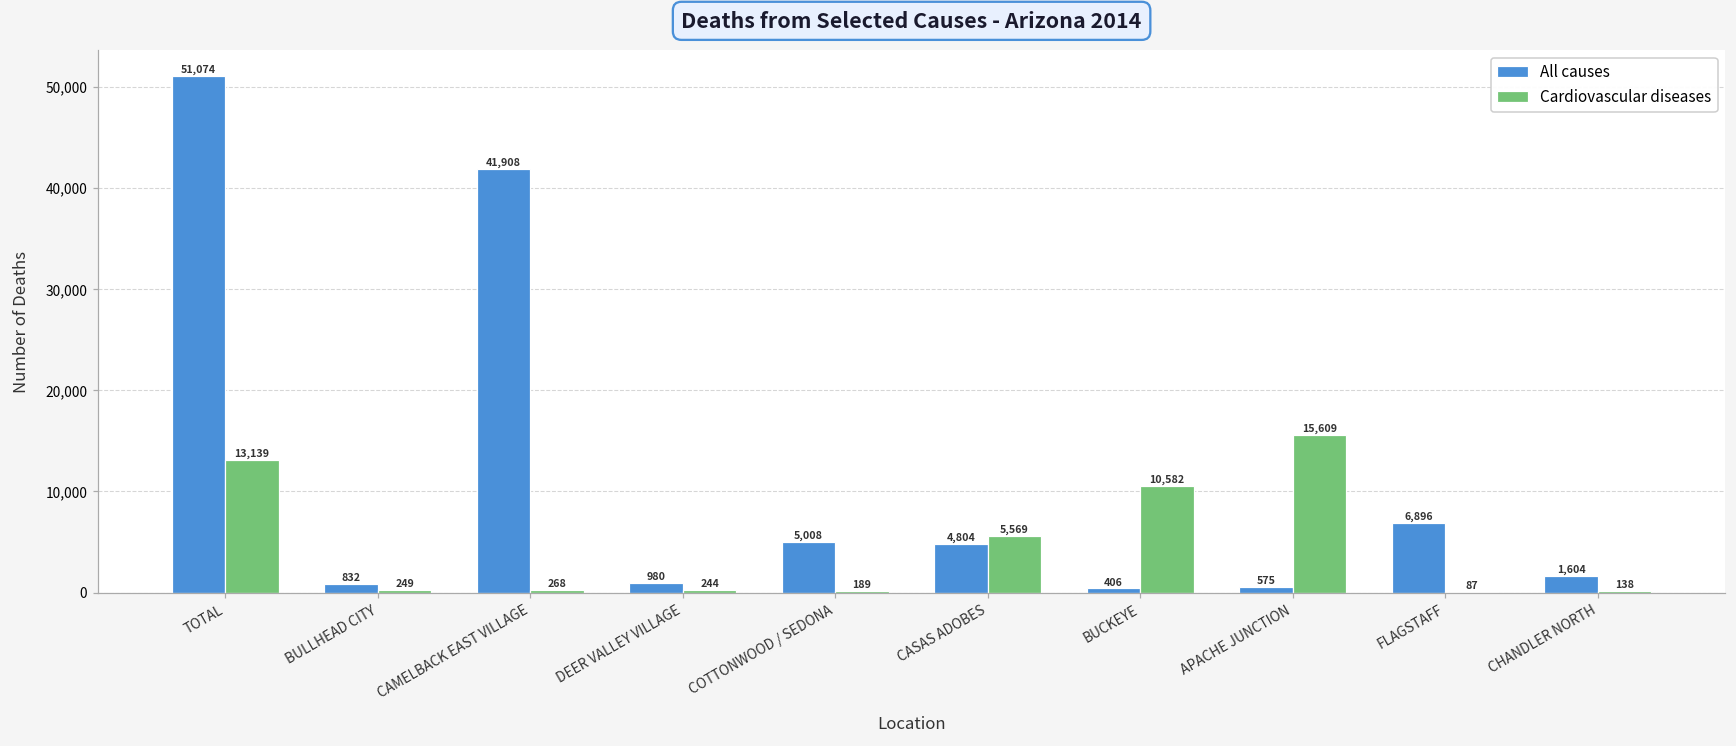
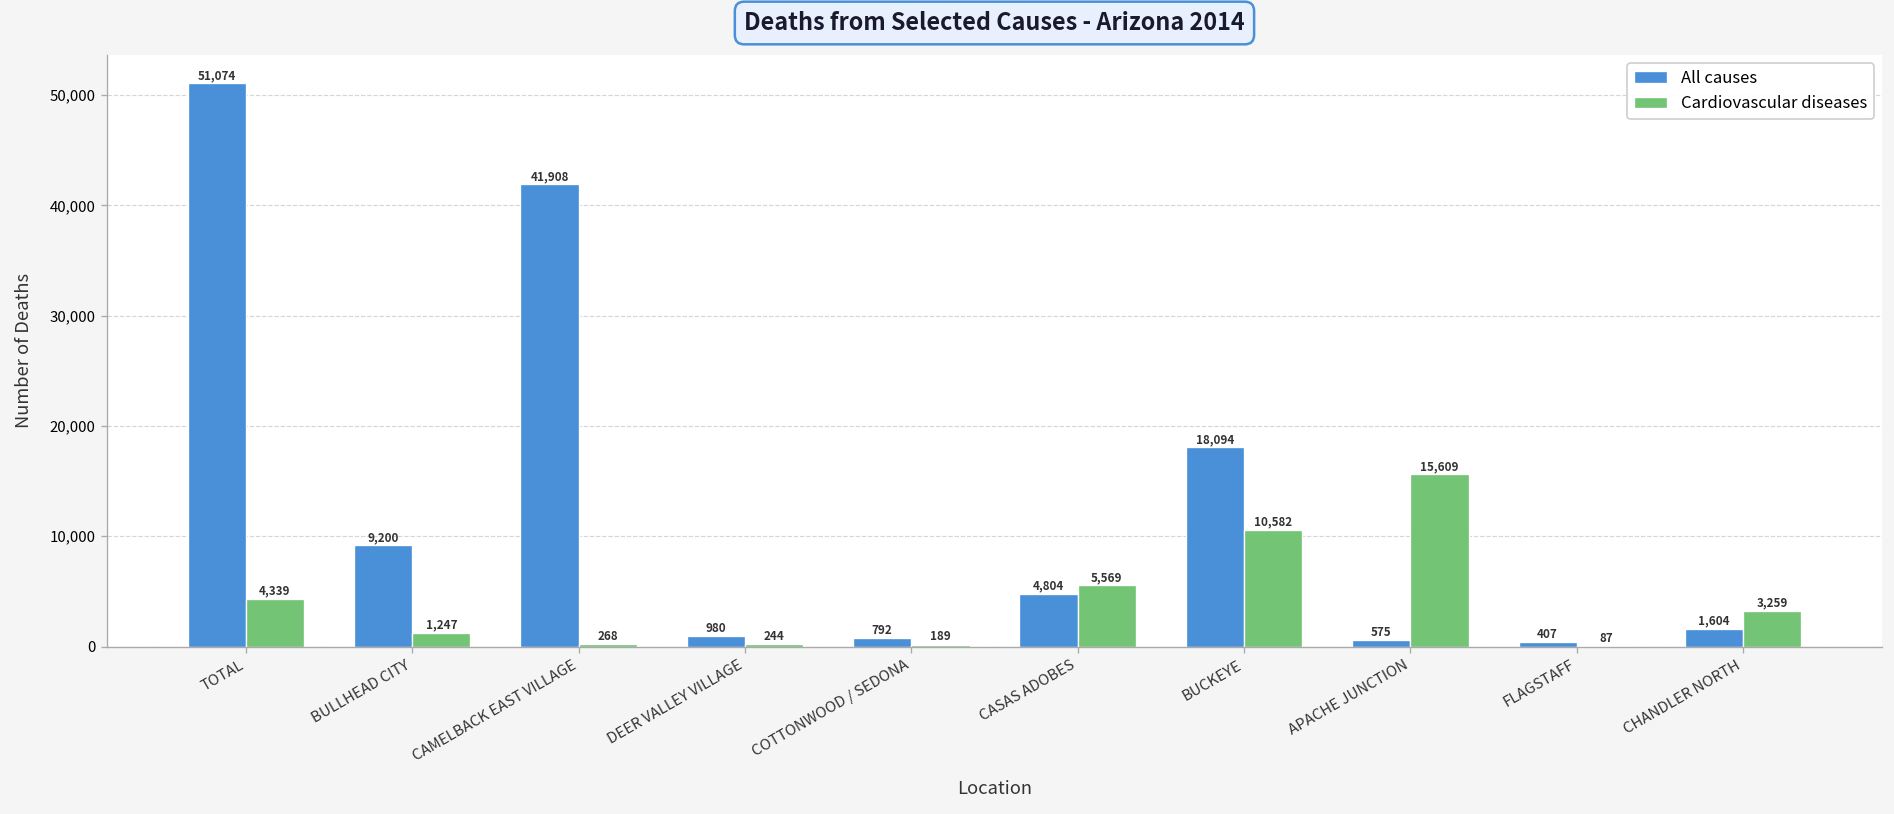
  {
    "All causes": {
      "TOTAL": "51,074",
-     "BULLHEAD CITY": "832",
+     "BULLHEAD CITY": "9,200",
      "CAMELBACK EAST VILLAGE": "41,908",
      "DEER VALLEY VILLAGE": "980",
-     "COTTONWOOD / SEDONA": "5,008",
+     "COTTONWOOD / SEDONA": "792",
      "CASAS ADOBES": "4,804",
-     "BUCKEYE": "406",
+     "BUCKEYE": "18,094",
      "APACHE JUNCTION": "575",
-     "FLAGSTAFF": "6,896",
+     "FLAGSTAFF": "407",
      "CHANDLER NORTH": "1,604"
    },
    "Cardiovascular diseases": {
-     "TOTAL": "13,139",
-     "BULLHEAD CITY": "249",
+     "TOTAL": "4,339",
+     "BULLHEAD CITY": "1,247",
      "CAMELBACK EAST VILLAGE": "268",
      "DEER VALLEY VILLAGE": "244",
      "COTTONWOOD / SEDONA": "189",
      "CASAS ADOBES": "5,569",
      "BUCKEYE": "10,582",
      "APACHE JUNCTION": "15,609",
      "FLAGSTAFF": "87",
-     "CHANDLER NORTH": "138"
+     "CHANDLER NORTH": "3,259"
    }
  }
